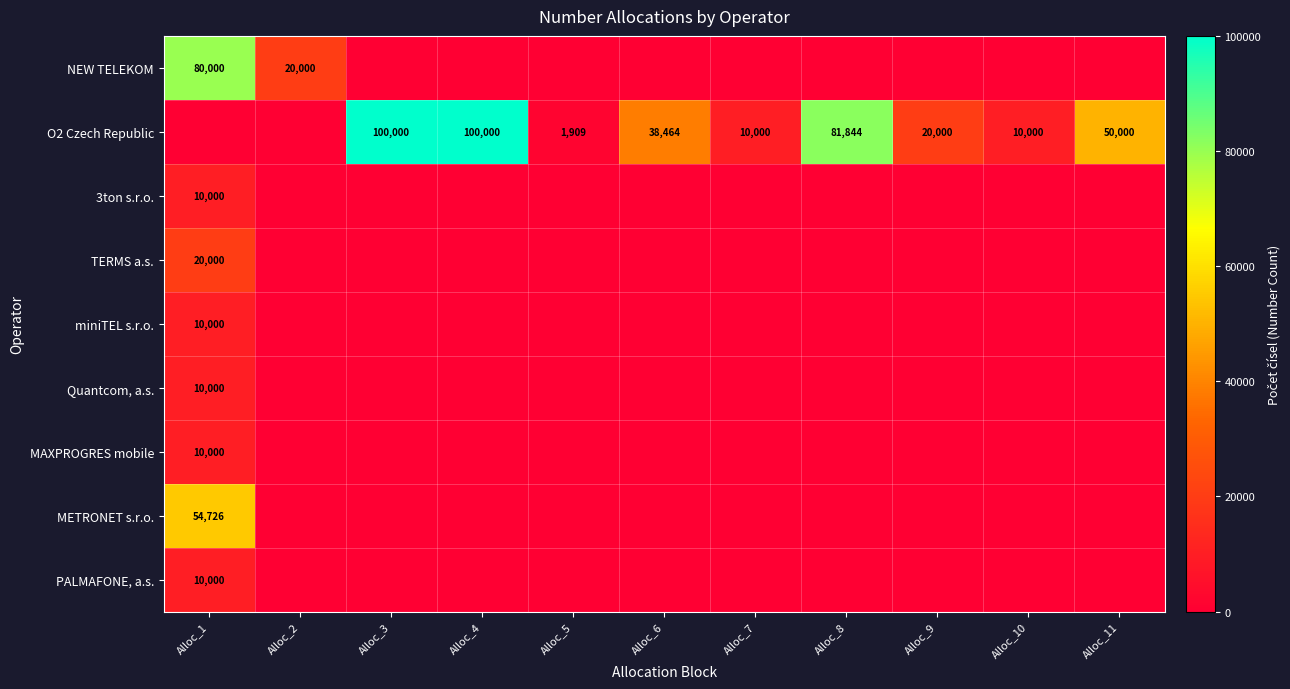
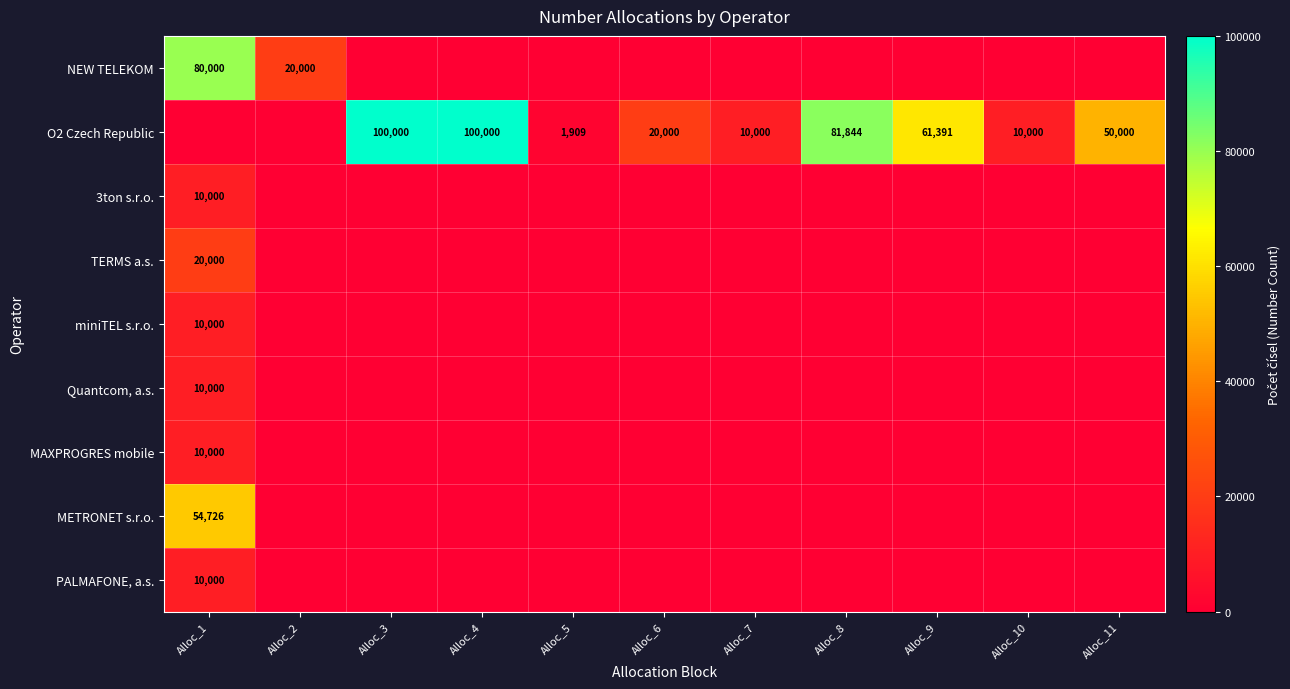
  {
    "NEW TELEKOM": {
      "Alloc_1": "80,000",
      "Alloc_2": "20,000"
    },
    "O2 Czech Republic": {
      "Alloc_3": "100,000",
      "Alloc_4": "100,000",
      "Alloc_5": "1,909",
-     "Alloc_6": "38,464",
+     "Alloc_6": "20,000",
      "Alloc_7": "10,000",
      "Alloc_8": "81,844",
-     "Alloc_9": "20,000",
+     "Alloc_9": "61,391",
      "Alloc_10": "10,000",
      "Alloc_11": "50,000"
    },
    "3ton s.r.o.": {
      "Alloc_1": "10,000"
    },
    "TERMS a.s.": {
      "Alloc_1": "20,000"
    },
    "miniTEL s.r.o.": {
      "Alloc_1": "10,000"
    },
    "Quantcom, a.s.": {
      "Alloc_1": "10,000"
    },
    "MAXPROGRES mobile": {
      "Alloc_1": "10,000"
    },
    "METRONET s.r.o.": {
      "Alloc_1": "54,726"
    },
    "PALMAFONE, a.s.": {
      "Alloc_1": "10,000"
    }
  }
